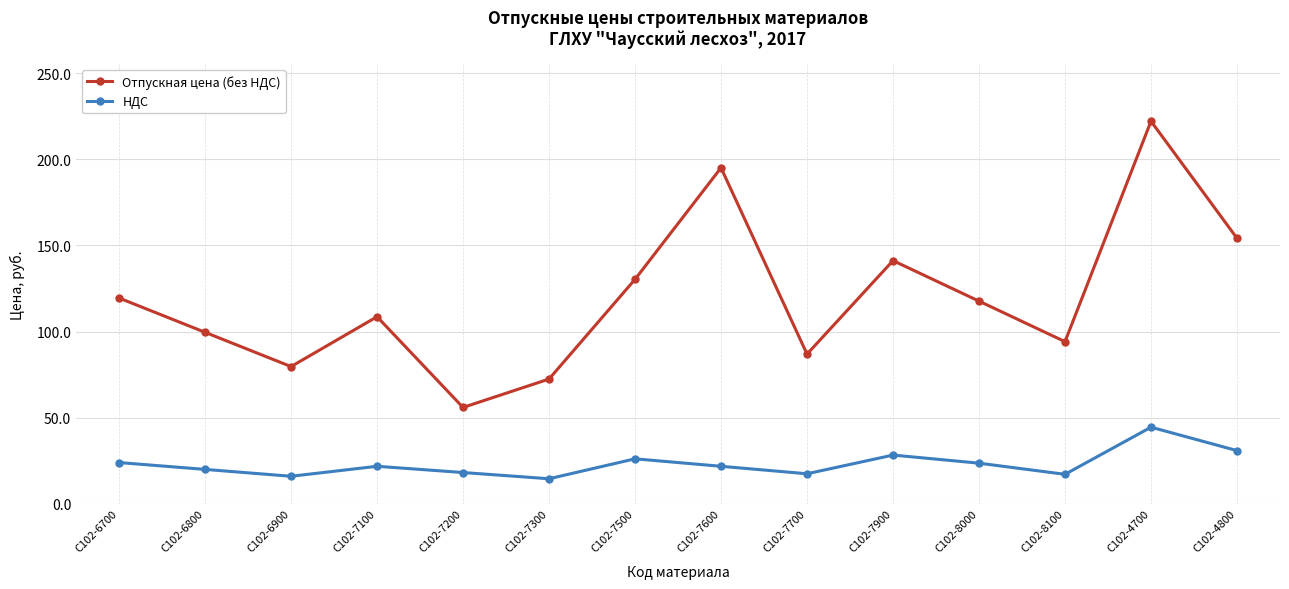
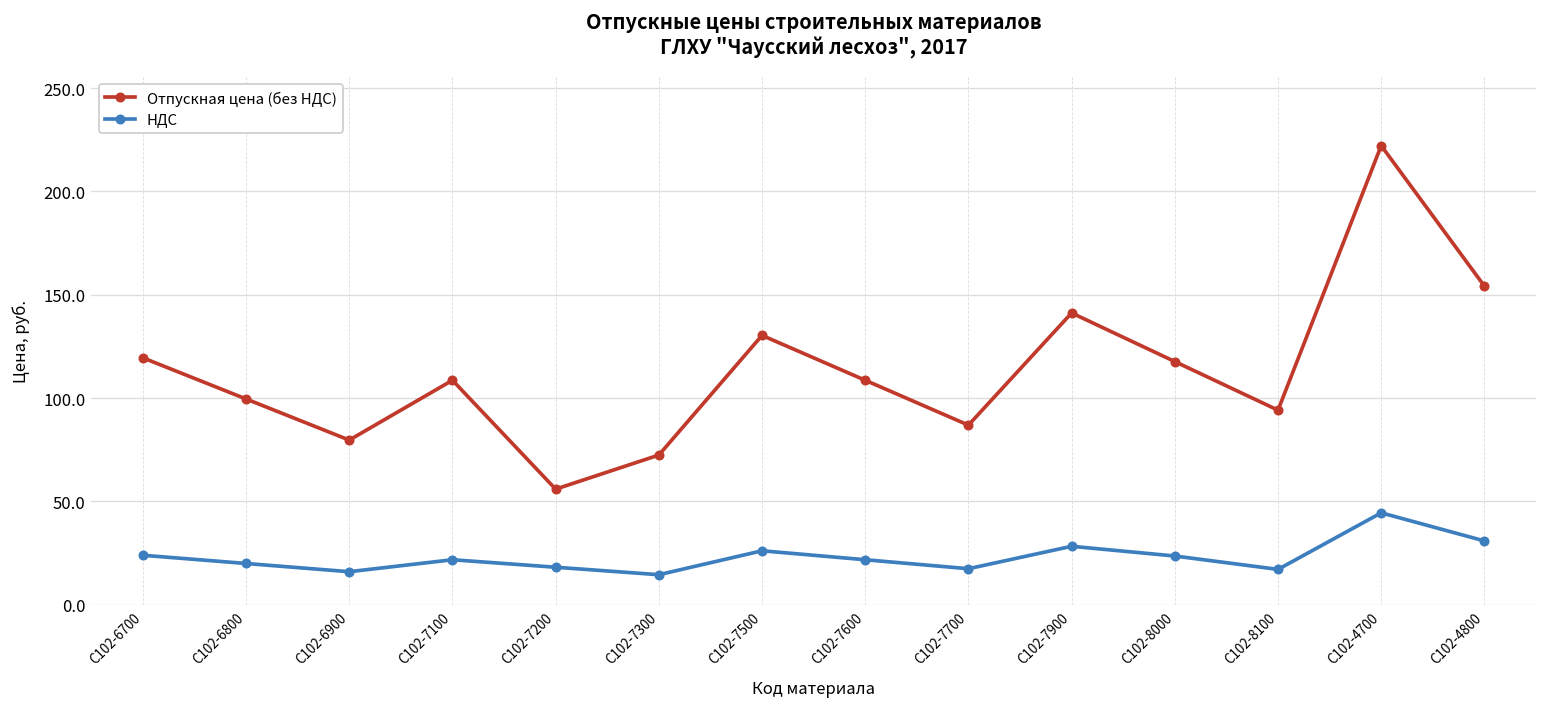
  {
    "Отпускная цена (без НДС)": {
      "С102-6700": 119,
      "С102-6800": 100,
      "С102-6900": 80,
      "С102-7100": 109,
      "С102-7200": 56,
      "С102-7300": 72,
      "С102-7500": 130,
-     "С102-7600": 195,
+     "С102-7600": 109,
      "С102-7700": 87,
      "С102-7900": 141,
      "С102-8000": 118,
      "С102-8100": 94,
      "С102-4700": 222,
      "С102-4800": 154
    },
    "НДС": {
      "С102-6700": 24,
      "С102-6800": 20,
      "С102-6900": 16,
      "С102-7100": 22,
      "С102-7200": 18,
      "С102-7300": 14,
      "С102-7500": 26,
      "С102-7600": 22,
      "С102-7700": 17,
      "С102-7900": 28,
      "С102-8000": 24,
      "С102-8100": 17,
      "С102-4700": 44,
      "С102-4800": 31
    }
  }
